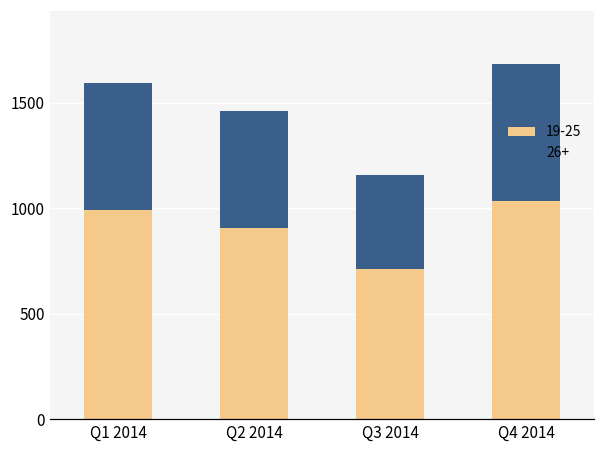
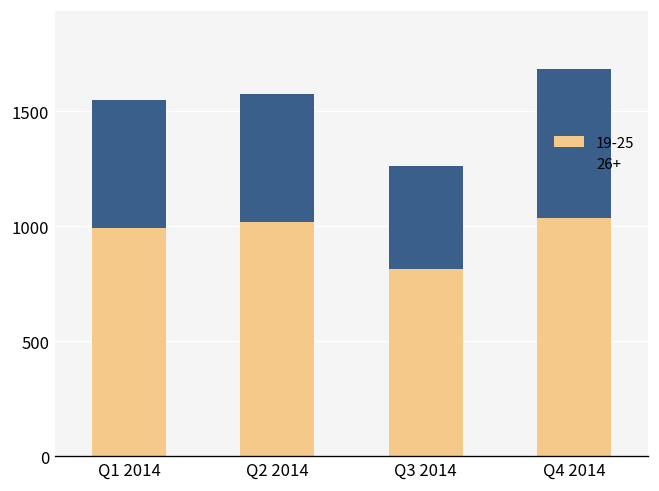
  {
    "19-25": {
      "Q1 2014": 990,
-     "Q2 2014": 900,
-     "Q3 2014": 710,
+     "Q2 2014": 1020,
+     "Q3 2014": 810,
      "Q4 2014": 1040
    },
    "26+": {
-     "Q1 2014": 600,
+     "Q1 2014": 560,
      "Q2 2014": 560,
      "Q3 2014": 450,
      "Q4 2014": 650
    }
  }
